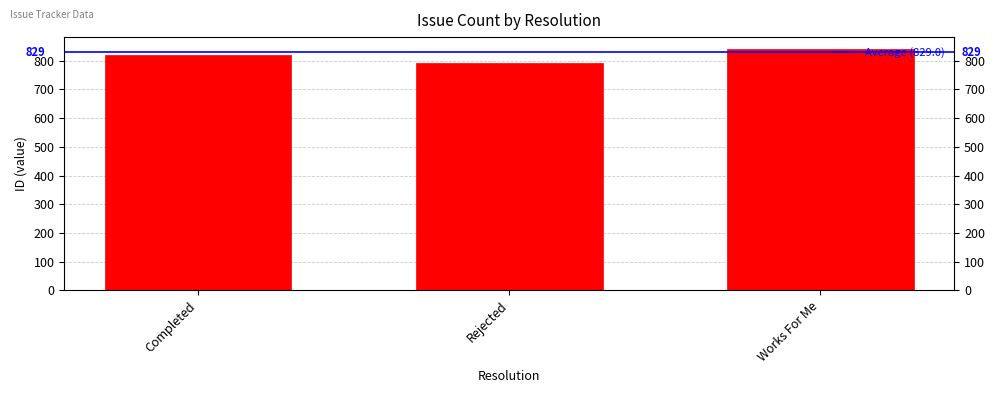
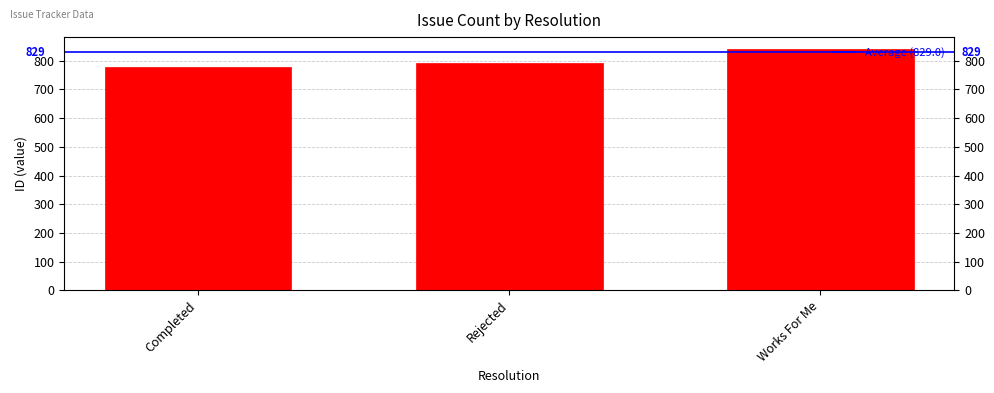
  {
-   "Completed": 820,
+   "Completed": 780,
    "Rejected": 790,
    "Works For Me": 840
  }
